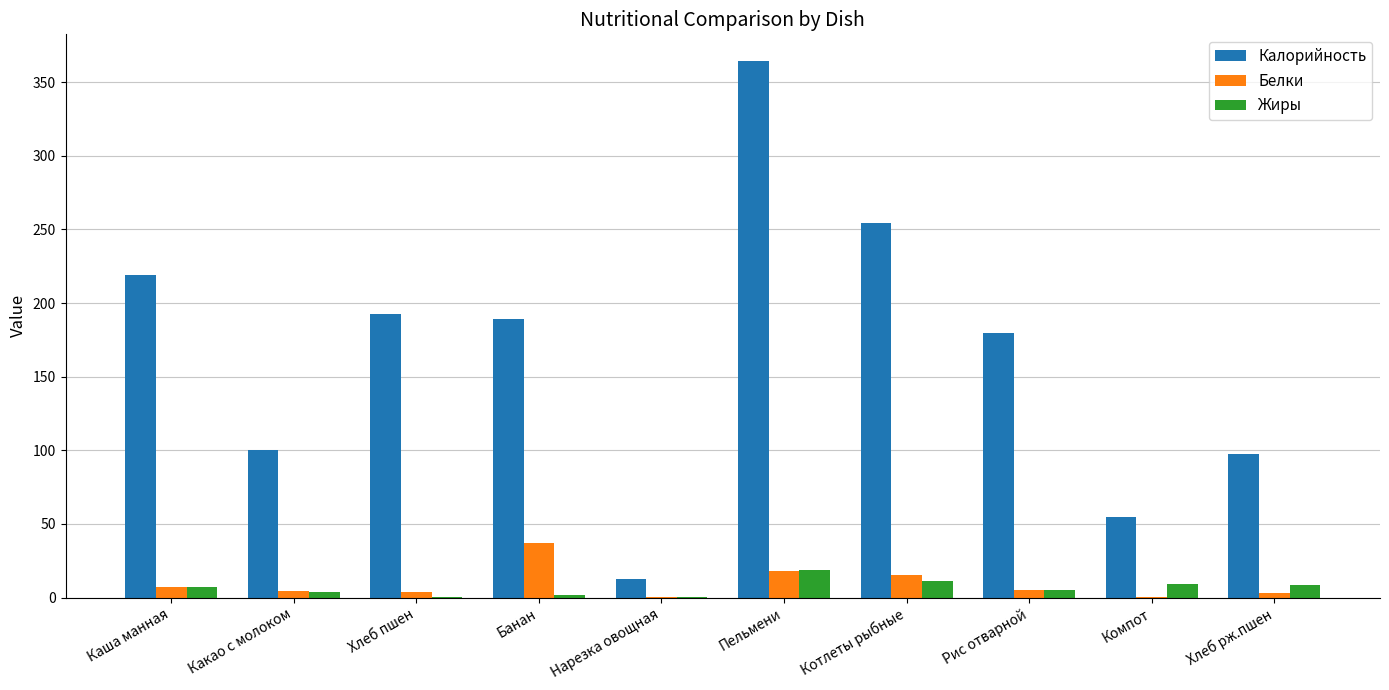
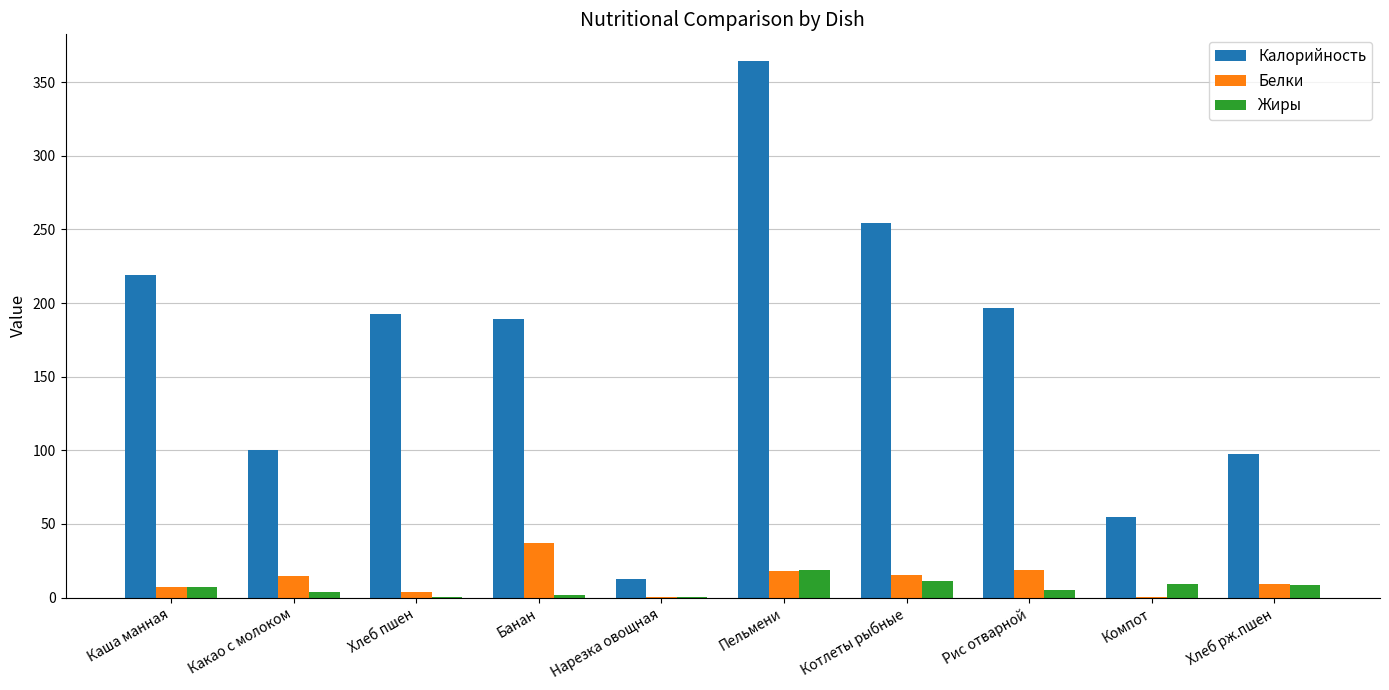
  {
    "Калорийность": {
      "Каша манная": 219,
      "Какао с молоком": 100,
      "Хлеб пшен": 192,
      "Банан": 189,
      "Нарезка овощная": 12,
      "Пельмени": 364,
      "Котлеты рыбные": 255,
-     "Рис отварной": 180,
+     "Рис отварной": 197,
      "Компот": 55,
      "Хлеб рж.пшен": 98
    },
    "Белки": {
      "Каша манная": 7,
-     "Какао с молоком": 5,
+     "Какао с молоком": 14,
      "Хлеб пшен": 4,
      "Банан": 37,
      "Пельмени": 18,
      "Котлеты рыбные": 15,
-     "Рис отварной": 5,
-     "Хлеб рж.пшен": 3
+     "Рис отварной": 19,
+     "Хлеб рж.пшен": 9
    },
    "Жиры": {
      "Каша манная": 7,
      "Какао с молоком": 4,
      "Пельмени": 19,
      "Котлеты рыбные": 11,
      "Рис отварной": 5,
      "Компот": 9,
      "Хлеб рж.пшен": 9
    }
  }
